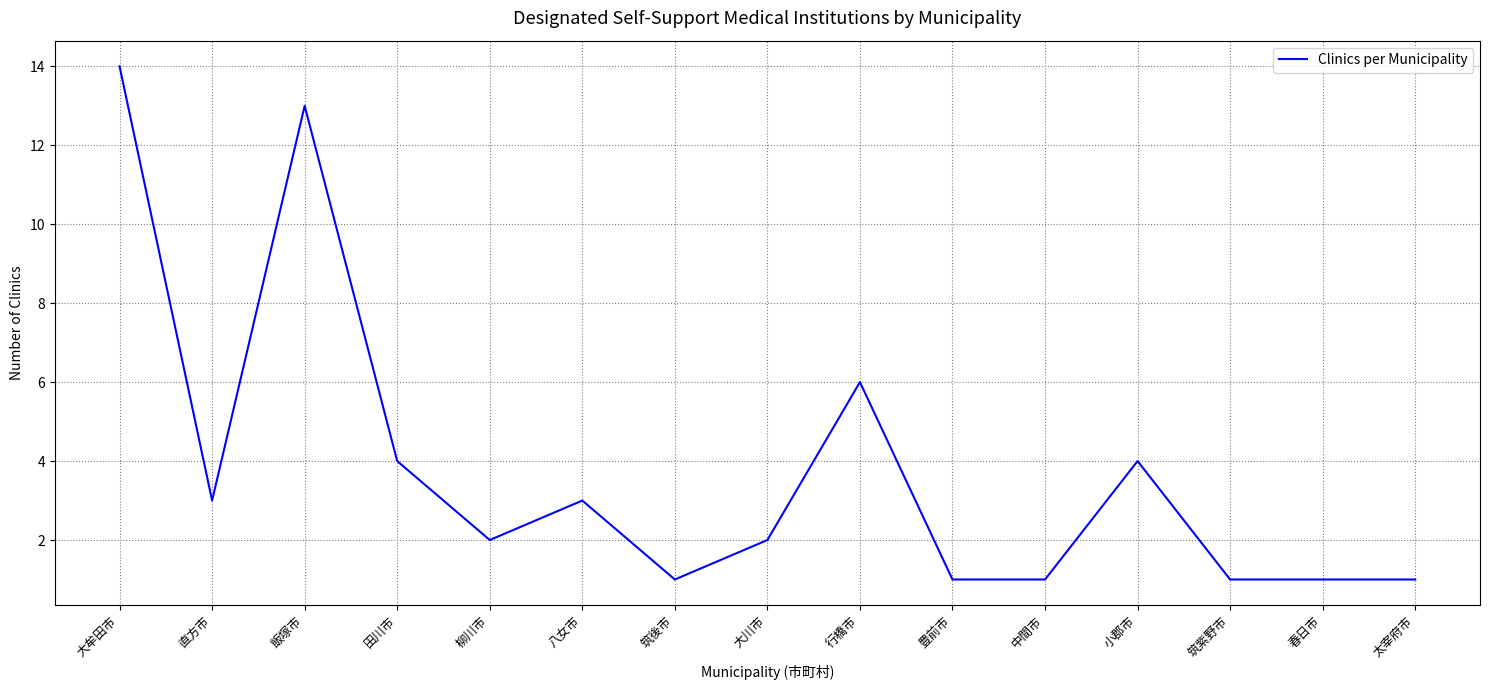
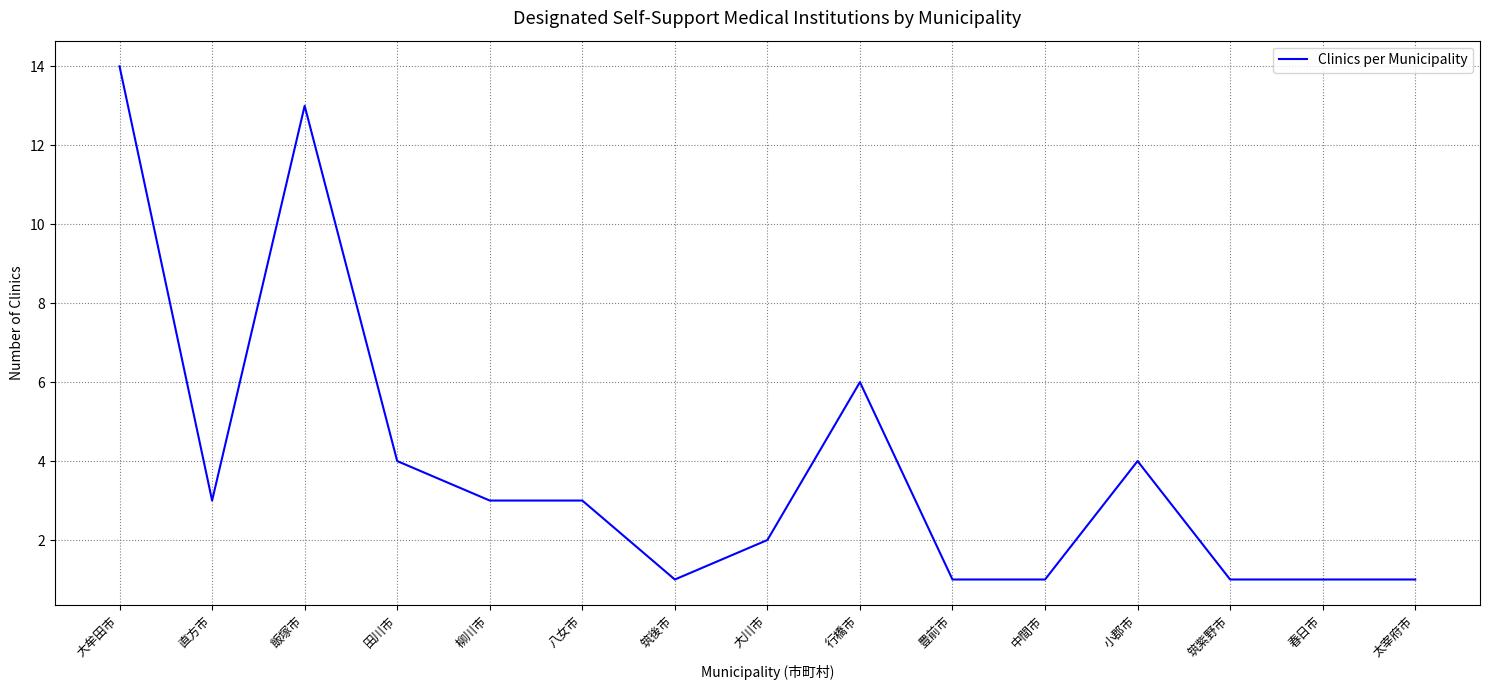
  {
    "大牟田市": 14,
    "直方市": 3,
    "飯塚市": 13,
    "田川市": 4,
-   "柳川市": 2,
+   "柳川市": 3,
    "八女市": 3,
    "筑後市": 1,
    "大川市": 2,
    "行橋市": 6,
    "豊前市": 1,
    "中間市": 1,
    "小郡市": 4,
    "筑紫野市": 1,
    "春日市": 1,
    "太宰府市": 1
  }
